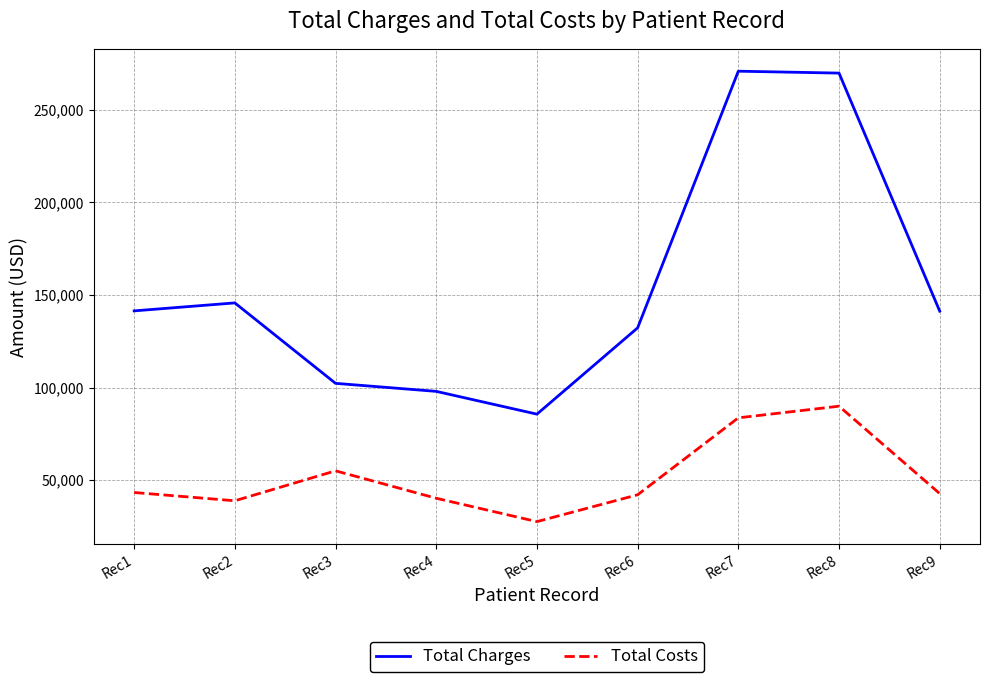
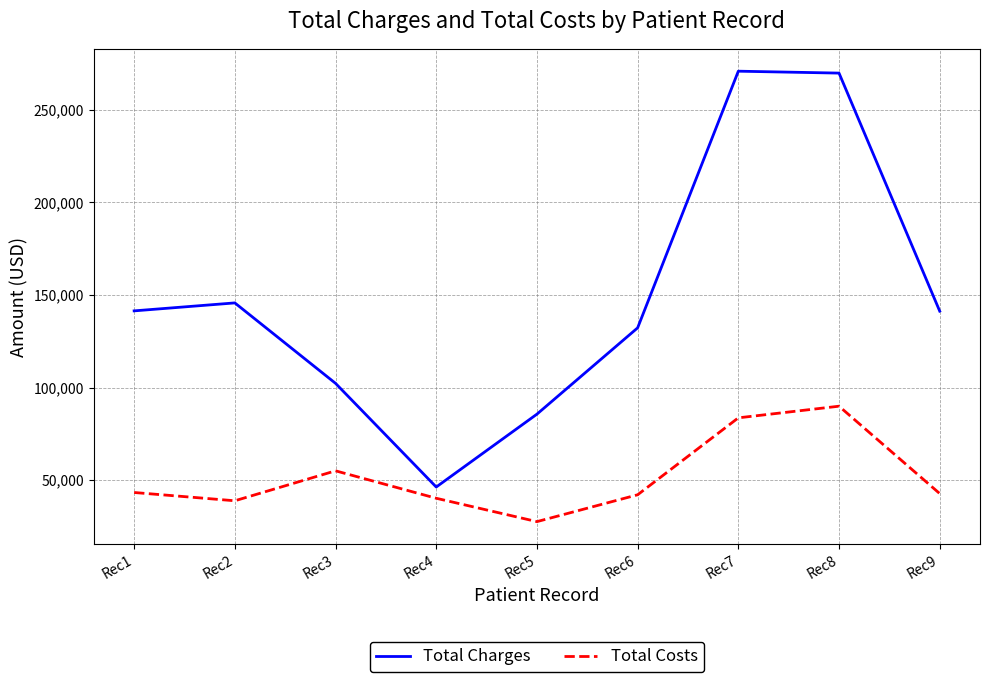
  {
    "Total Charges": {
      "Rec1": "141,000",
      "Rec2": "146,000",
      "Rec3": "102,000",
-     "Rec4": "98,000",
+     "Rec4": "46,000",
      "Rec5": "86,000",
      "Rec6": "132,000",
      "Rec7": "271,000",
      "Rec8": "270,000",
      "Rec9": "141,000"
    },
    "Total Costs": {
      "Rec1": "43,000",
      "Rec2": "39,000",
      "Rec3": "55,000",
      "Rec4": "40,000",
      "Rec5": "28,000",
      "Rec6": "42,000",
      "Rec7": "84,000",
      "Rec8": "90,000",
      "Rec9": "43,000"
    }
  }
